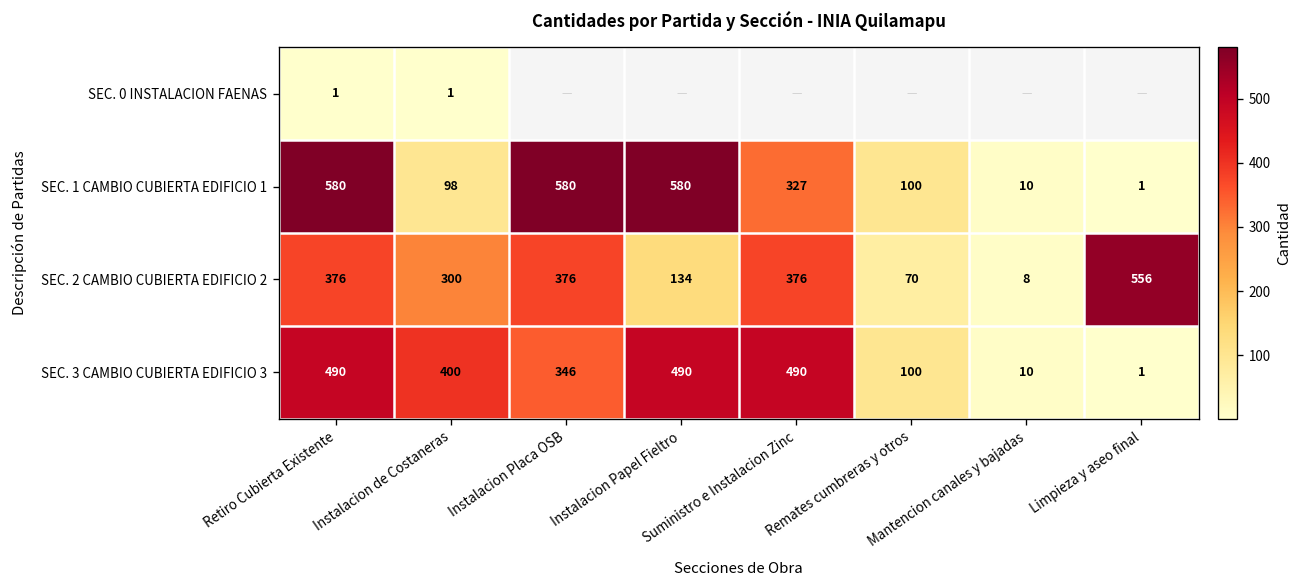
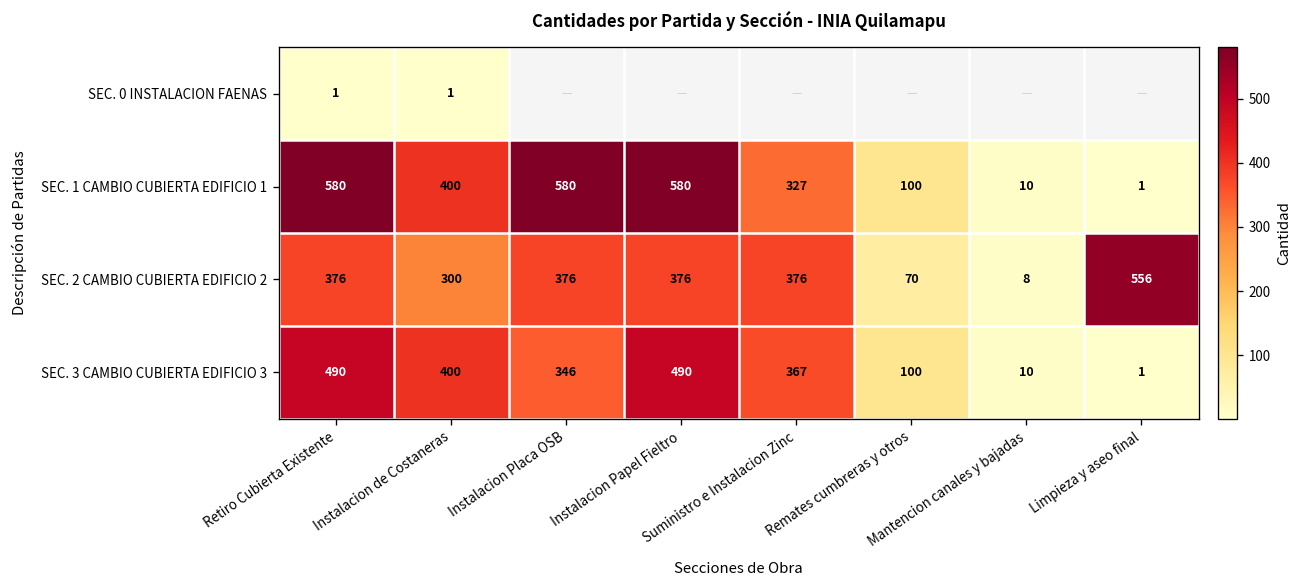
  {
    "SEC. 0 INSTALACION FAENAS": {
      "Retiro Cubierta Existente": 1,
      "Instalacion de Costaneras": 1
    },
    "SEC. 1 CAMBIO CUBIERTA EDIFICIO 1": {
      "Retiro Cubierta Existente": 580,
-     "Instalacion de Costaneras": 98,
+     "Instalacion de Costaneras": 400,
      "Instalacion Placa OSB": 580,
      "Instalacion Papel Fieltro": 580,
      "Suministro e Instalacion Zinc": 327,
      "Remates cumbreras y otros": 100,
      "Mantencion canales y bajadas": 10,
      "Limpieza y aseo final": 1
    },
    "SEC. 2 CAMBIO CUBIERTA EDIFICIO 2": {
      "Retiro Cubierta Existente": 376,
      "Instalacion de Costaneras": 300,
      "Instalacion Placa OSB": 376,
-     "Instalacion Papel Fieltro": 134,
+     "Instalacion Papel Fieltro": 376,
      "Suministro e Instalacion Zinc": 376,
      "Remates cumbreras y otros": 70,
      "Mantencion canales y bajadas": 8,
      "Limpieza y aseo final": 556
    },
    "SEC. 3 CAMBIO CUBIERTA EDIFICIO 3": {
      "Retiro Cubierta Existente": 490,
      "Instalacion de Costaneras": 400,
      "Instalacion Placa OSB": 346,
      "Instalacion Papel Fieltro": 490,
-     "Suministro e Instalacion Zinc": 490,
+     "Suministro e Instalacion Zinc": 367,
      "Remates cumbreras y otros": 100,
      "Mantencion canales y bajadas": 10,
      "Limpieza y aseo final": 1
    }
  }
